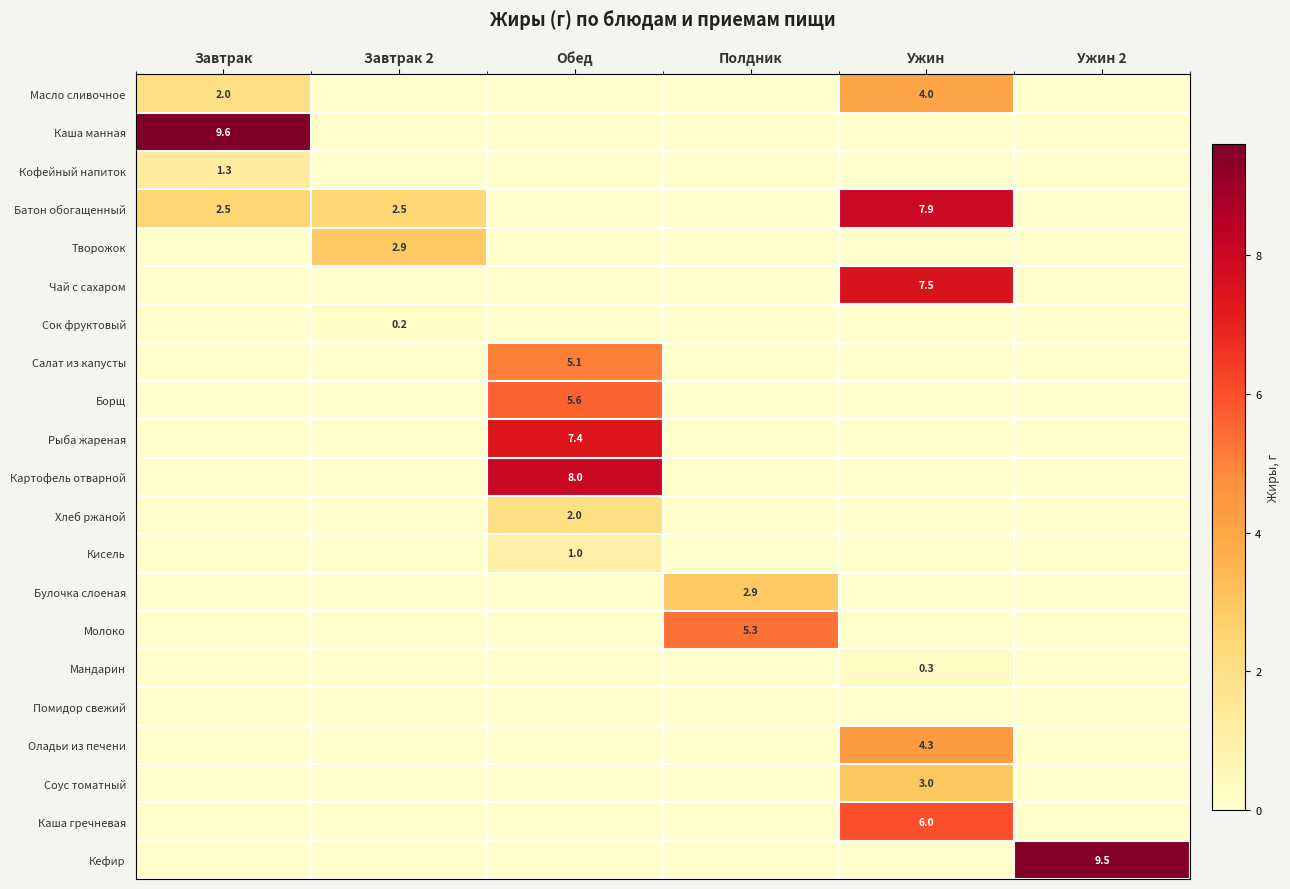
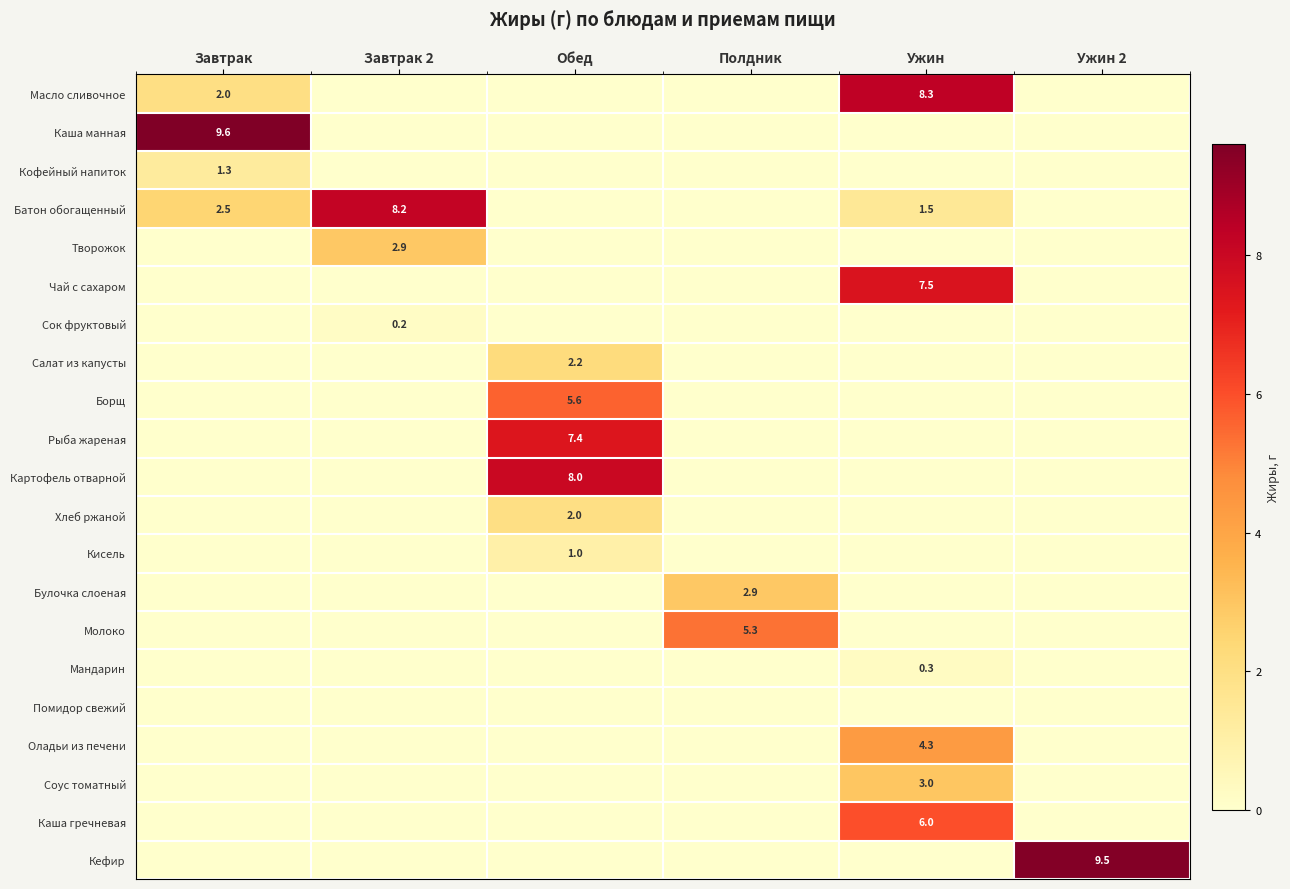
  {
    "Масло сливочное": {
      "Завтрак": 2.0,
-     "Ужин": 4.0
+     "Ужин": 8.3
    },
    "Каша манная": {
      "Завтрак": 9.6
    },
    "Кофейный напиток": {
      "Завтрак": 1.3
    },
    "Батон обогащенный": {
      "Завтрак": 2.5,
-     "Завтрак 2": 2.5,
-     "Ужин": 7.9
+     "Завтрак 2": 8.2,
+     "Ужин": 1.5
    },
    "Творожок": {
      "Завтрак 2": 2.9
    },
    "Чай с сахаром": {
      "Ужин": 7.5
    },
    "Сок фруктовый": {
      "Завтрак 2": 0.2
    },
    "Салат из капусты": {
-     "Обед": 5.1
+     "Обед": 2.2
    },
    "Борщ": {
      "Обед": 5.6
    },
    "Рыба жареная": {
      "Обед": 7.4
    },
    "Картофель отварной": {
      "Обед": 8.0
    },
    "Хлеб ржаной": {
      "Обед": 2.0
    },
    "Кисель": {
      "Обед": 1.0
    },
    "Булочка слоеная": {
      "Полдник": 2.9
    },
    "Молоко": {
      "Полдник": 5.3
    },
    "Мандарин": {
      "Ужин": 0.3
    },
    "Оладьи из печени": {
      "Ужин": 4.3
    },
    "Соус томатный": {
      "Ужин": 3.0
    },
    "Каша гречневая": {
      "Ужин": 6.0
    },
    "Кефир": {
      "Ужин 2": 9.5
    }
  }
